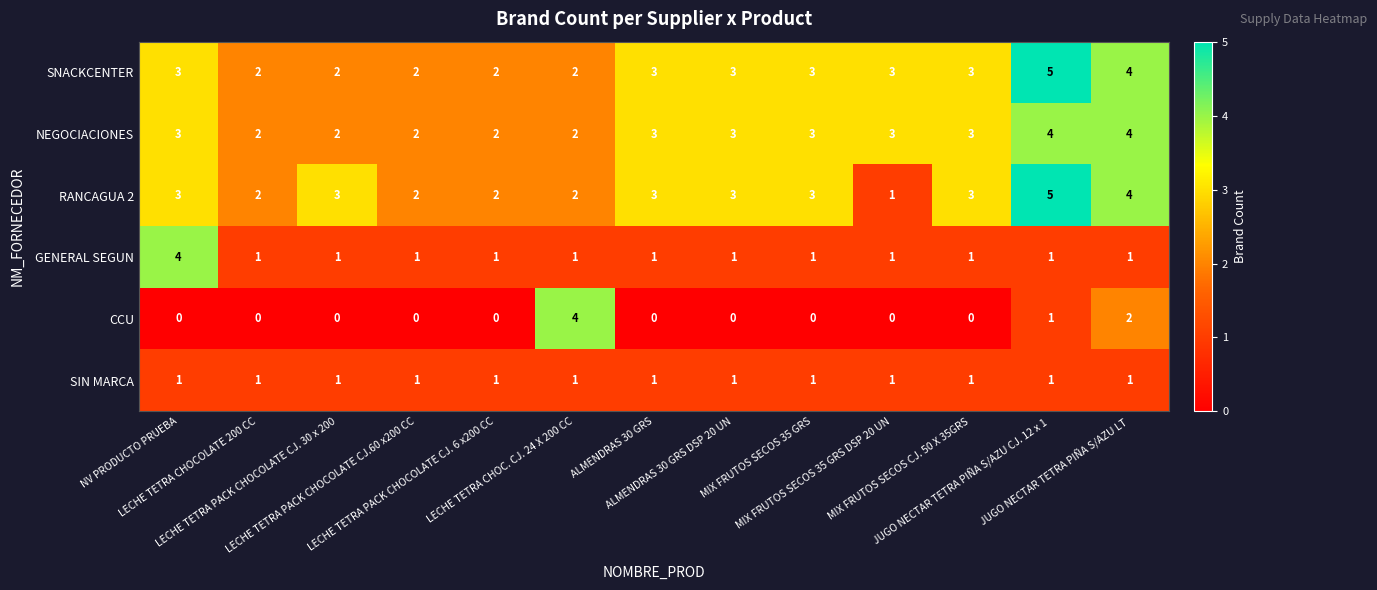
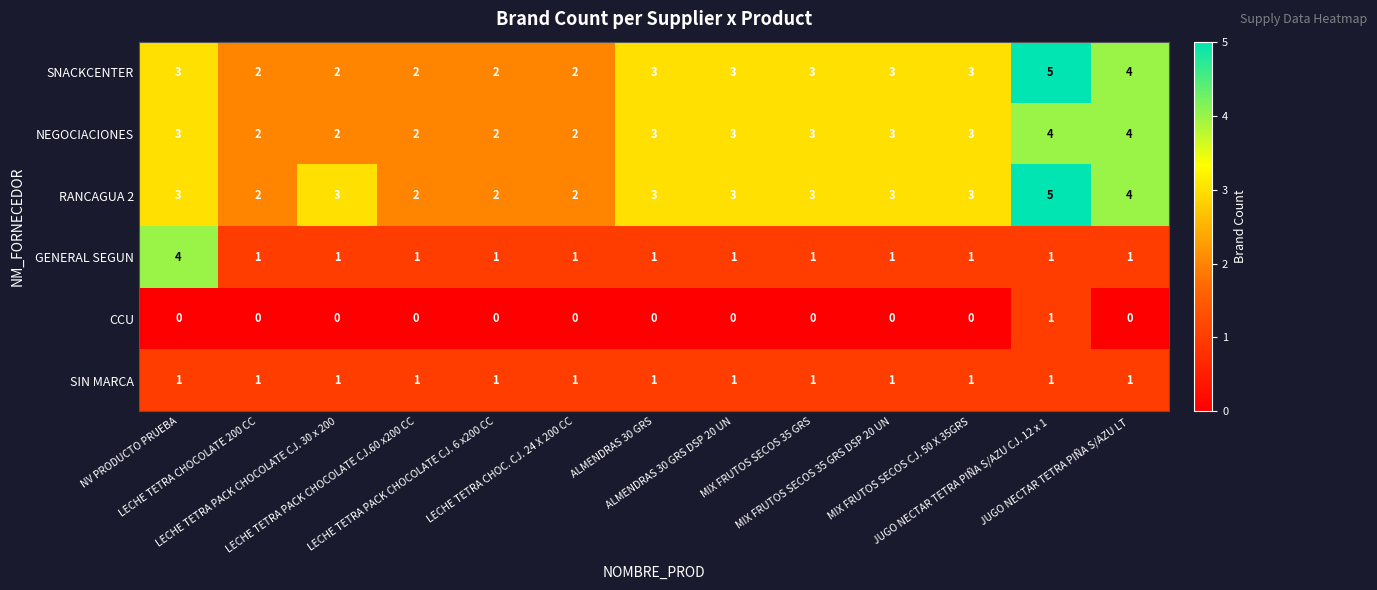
  {
    "SNACKCENTER": {
      "NV PRODUCTO PRUEBA": 3,
      "LECHE TETRA CHOCOLATE 200 CC": 2,
      "LECHE TETRA PACK CHOCOLATE CJ. 30 x 200": 2,
      "LECHE TETRA PACK CHOCOLATE CJ.60 x200 CC": 2,
      "LECHE TETRA PACK CHOCOLATE CJ. 6 x200 CC": 2,
      "LECHE TETRA CHOC. CJ. 24 X 200 CC": 2,
      "ALMENDRAS 30 GRS": 3,
      "ALMENDRAS 30 GRS DSP 20 UN": 3,
      "MIX FRUTOS SECOS 35 GRS": 3,
      "MIX FRUTOS SECOS 35 GRS DSP 20 UN": 3,
      "MIX FRUTOS SECOS CJ. 50 X 35GRS": 3,
      "JUGO NECTAR TETRA PIÑA S/AZU CJ. 12 x 1": 5,
      "JUGO NECTAR TETRA PIÑA S/AZU LT": 4
    },
    "NEGOCIACIONES": {
      "NV PRODUCTO PRUEBA": 3,
      "LECHE TETRA CHOCOLATE 200 CC": 2,
      "LECHE TETRA PACK CHOCOLATE CJ. 30 x 200": 2,
      "LECHE TETRA PACK CHOCOLATE CJ.60 x200 CC": 2,
      "LECHE TETRA PACK CHOCOLATE CJ. 6 x200 CC": 2,
      "LECHE TETRA CHOC. CJ. 24 X 200 CC": 2,
      "ALMENDRAS 30 GRS": 3,
      "ALMENDRAS 30 GRS DSP 20 UN": 3,
      "MIX FRUTOS SECOS 35 GRS": 3,
      "MIX FRUTOS SECOS 35 GRS DSP 20 UN": 3,
      "MIX FRUTOS SECOS CJ. 50 X 35GRS": 3,
      "JUGO NECTAR TETRA PIÑA S/AZU CJ. 12 x 1": 4,
      "JUGO NECTAR TETRA PIÑA S/AZU LT": 4
    },
    "RANCAGUA 2": {
      "NV PRODUCTO PRUEBA": 3,
      "LECHE TETRA CHOCOLATE 200 CC": 2,
      "LECHE TETRA PACK CHOCOLATE CJ. 30 x 200": 3,
      "LECHE TETRA PACK CHOCOLATE CJ.60 x200 CC": 2,
      "LECHE TETRA PACK CHOCOLATE CJ. 6 x200 CC": 2,
      "LECHE TETRA CHOC. CJ. 24 X 200 CC": 2,
      "ALMENDRAS 30 GRS": 3,
      "ALMENDRAS 30 GRS DSP 20 UN": 3,
      "MIX FRUTOS SECOS 35 GRS": 3,
-     "MIX FRUTOS SECOS 35 GRS DSP 20 UN": 1,
+     "MIX FRUTOS SECOS 35 GRS DSP 20 UN": 3,
      "MIX FRUTOS SECOS CJ. 50 X 35GRS": 3,
      "JUGO NECTAR TETRA PIÑA S/AZU CJ. 12 x 1": 5,
      "JUGO NECTAR TETRA PIÑA S/AZU LT": 4
    },
    "GENERAL SEGUN": {
      "NV PRODUCTO PRUEBA": 4,
      "LECHE TETRA CHOCOLATE 200 CC": 1,
      "LECHE TETRA PACK CHOCOLATE CJ. 30 x 200": 1,
      "LECHE TETRA PACK CHOCOLATE CJ.60 x200 CC": 1,
      "LECHE TETRA PACK CHOCOLATE CJ. 6 x200 CC": 1,
      "LECHE TETRA CHOC. CJ. 24 X 200 CC": 1,
      "ALMENDRAS 30 GRS": 1,
      "ALMENDRAS 30 GRS DSP 20 UN": 1,
      "MIX FRUTOS SECOS 35 GRS": 1,
      "MIX FRUTOS SECOS 35 GRS DSP 20 UN": 1,
      "MIX FRUTOS SECOS CJ. 50 X 35GRS": 1,
      "JUGO NECTAR TETRA PIÑA S/AZU CJ. 12 x 1": 1,
      "JUGO NECTAR TETRA PIÑA S/AZU LT": 1
    },
    "CCU": {
      "NV PRODUCTO PRUEBA": 0,
      "LECHE TETRA CHOCOLATE 200 CC": 0,
      "LECHE TETRA PACK CHOCOLATE CJ. 30 x 200": 0,
      "LECHE TETRA PACK CHOCOLATE CJ.60 x200 CC": 0,
      "LECHE TETRA PACK CHOCOLATE CJ. 6 x200 CC": 0,
-     "LECHE TETRA CHOC. CJ. 24 X 200 CC": 4,
+     "LECHE TETRA CHOC. CJ. 24 X 200 CC": 0,
      "ALMENDRAS 30 GRS": 0,
      "ALMENDRAS 30 GRS DSP 20 UN": 0,
      "MIX FRUTOS SECOS 35 GRS": 0,
      "MIX FRUTOS SECOS 35 GRS DSP 20 UN": 0,
      "MIX FRUTOS SECOS CJ. 50 X 35GRS": 0,
      "JUGO NECTAR TETRA PIÑA S/AZU CJ. 12 x 1": 1,
-     "JUGO NECTAR TETRA PIÑA S/AZU LT": 2
+     "JUGO NECTAR TETRA PIÑA S/AZU LT": 0
    },
    "SIN MARCA": {
      "NV PRODUCTO PRUEBA": 1,
      "LECHE TETRA CHOCOLATE 200 CC": 1,
      "LECHE TETRA PACK CHOCOLATE CJ. 30 x 200": 1,
      "LECHE TETRA PACK CHOCOLATE CJ.60 x200 CC": 1,
      "LECHE TETRA PACK CHOCOLATE CJ. 6 x200 CC": 1,
      "LECHE TETRA CHOC. CJ. 24 X 200 CC": 1,
      "ALMENDRAS 30 GRS": 1,
      "ALMENDRAS 30 GRS DSP 20 UN": 1,
      "MIX FRUTOS SECOS 35 GRS": 1,
      "MIX FRUTOS SECOS 35 GRS DSP 20 UN": 1,
      "MIX FRUTOS SECOS CJ. 50 X 35GRS": 1,
      "JUGO NECTAR TETRA PIÑA S/AZU CJ. 12 x 1": 1,
      "JUGO NECTAR TETRA PIÑA S/AZU LT": 1
    }
  }
